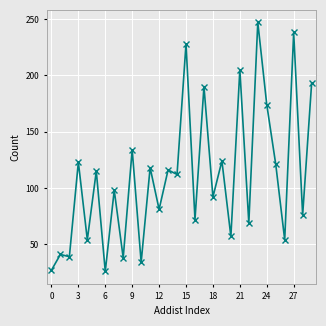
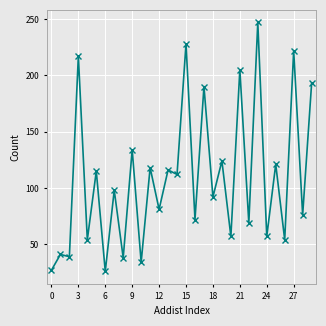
  {
    "0": 27,
-   "3": 123,
+   "3": 217,
    "6": 26,
    "9": 134,
    "12": 81,
    "15": 228,
    "18": 92,
    "21": 205,
-   "24": 174,
-   "27": 238
+   "24": 57,
+   "27": 222
  }
